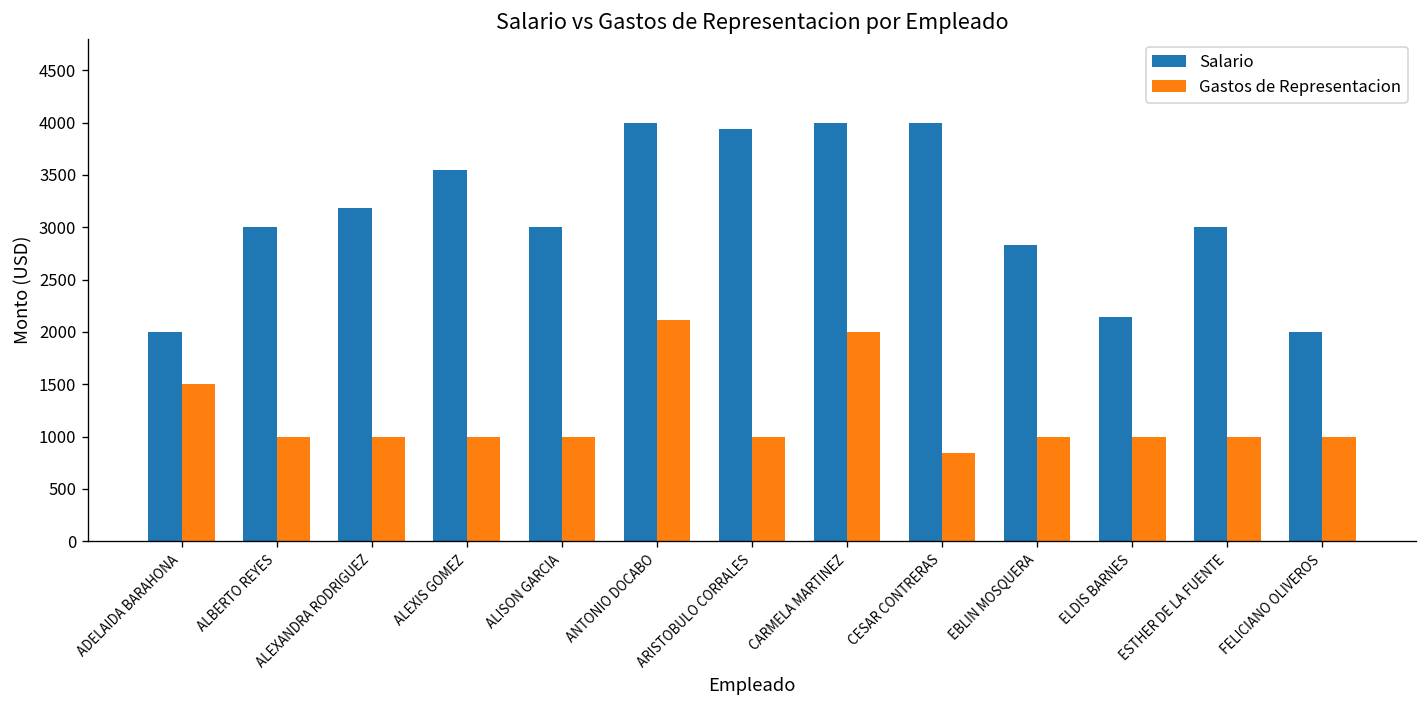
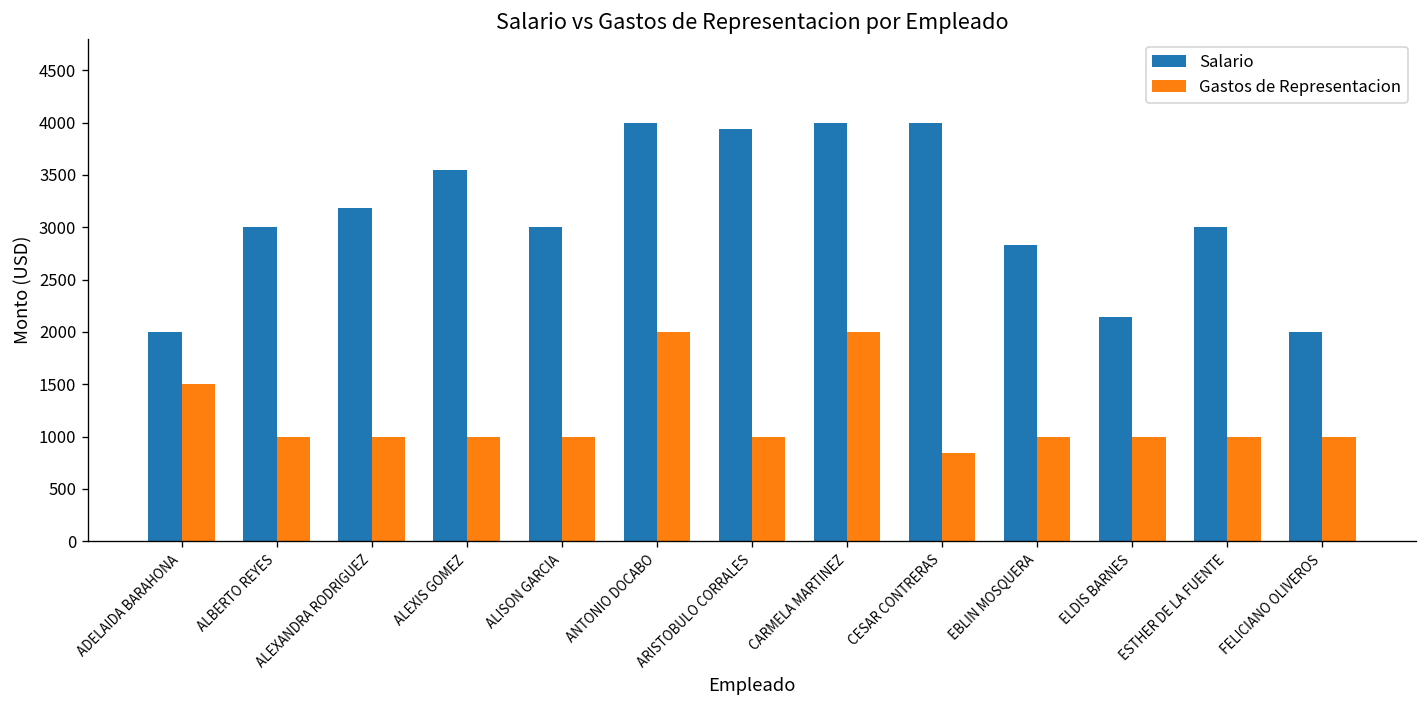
  {
    "Salario": {
      "ADELAIDA BARAHONA": 2000,
      "ALBERTO REYES": 3000,
      "ALEXANDRA RODRIGUEZ": 3200,
      "ALEXIS GOMEZ": 3500,
      "ALISON GARCIA": 3000,
      "ANTONIO DOCABO": 4000,
      "ARISTOBULO CORRALES": 3900,
      "CARMELA MARTINEZ": 4000,
      "CESAR CONTRERAS": 4000,
      "EBLIN MOSQUERA": 2800,
      "ELDIS BARNES": 2100,
      "ESTHER DE LA FUENTE": 3000,
      "FELICIANO OLIVEROS": 2000
    },
    "Gastos de Representacion": {
      "ADELAIDA BARAHONA": 1500,
      "ALBERTO REYES": 1000,
      "ALEXANDRA RODRIGUEZ": 1000,
      "ALEXIS GOMEZ": 1000,
      "ALISON GARCIA": 1000,
-     "ANTONIO DOCABO": 2100,
+     "ANTONIO DOCABO": 2000,
      "ARISTOBULO CORRALES": 1000,
      "CARMELA MARTINEZ": 2000,
      "CESAR CONTRERAS": 800,
      "EBLIN MOSQUERA": 1000,
      "ELDIS BARNES": 1000,
      "ESTHER DE LA FUENTE": 1000,
      "FELICIANO OLIVEROS": 1000
    }
  }
